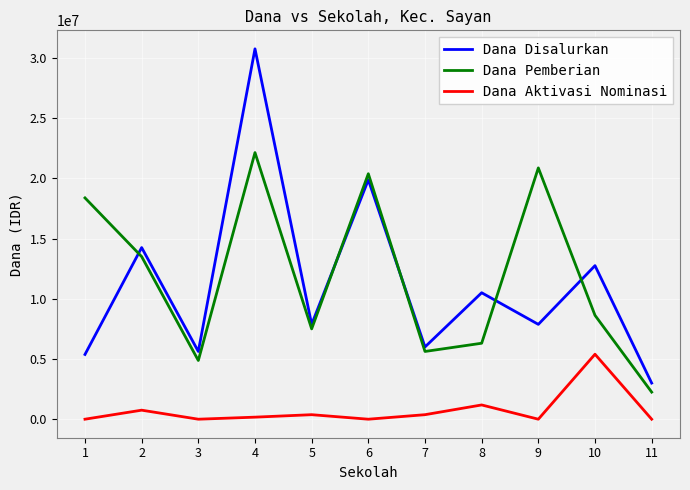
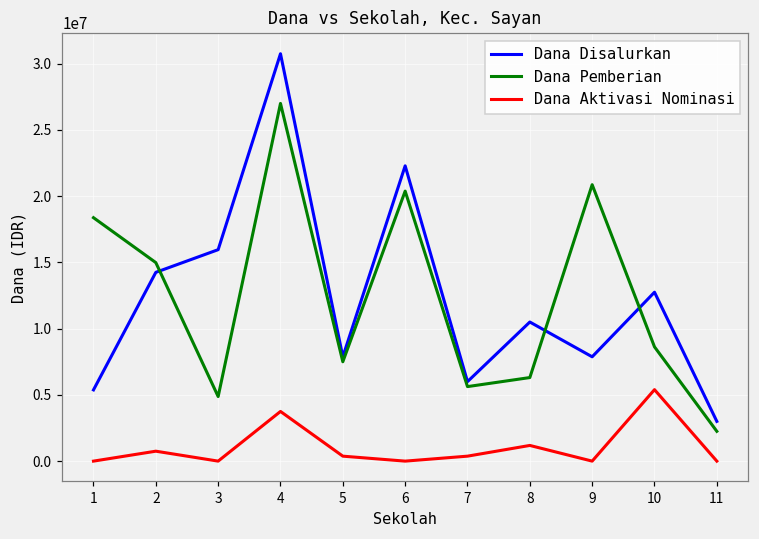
  {
    "Dana Disalurkan": {
      "1": 5400000,
      "2": 14300000,
-     "3": 5600000,
+     "3": 16000000,
      "4": 30800000,
      "5": 7900000,
-     "6": 19900000,
+     "6": 22300000,
      "7": 6000000,
      "8": 10500000,
      "9": 7900000,
      "10": 12800000,
      "11": 3000000
    },
    "Dana Pemberian": {
      "1": 18400000,
-     "2": 13500000,
+     "2": 15000000,
      "3": 4900000,
-     "4": 22100000,
+     "4": 27000000,
      "5": 7500000,
      "6": 20400000,
      "7": 5600000,
      "8": 6300000,
      "9": 20900000,
      "10": 8600000,
      "11": 2300000
    },
    "Dana Aktivasi Nominasi": {
      "1": 0,
      "2": 800000,
      "3": 0,
-     "4": 200000,
+     "4": 3800000,
      "5": 400000,
      "6": 0,
      "7": 400000,
      "8": 1200000,
      "9": 0,
      "10": 5400000,
      "11": 0
    }
  }
